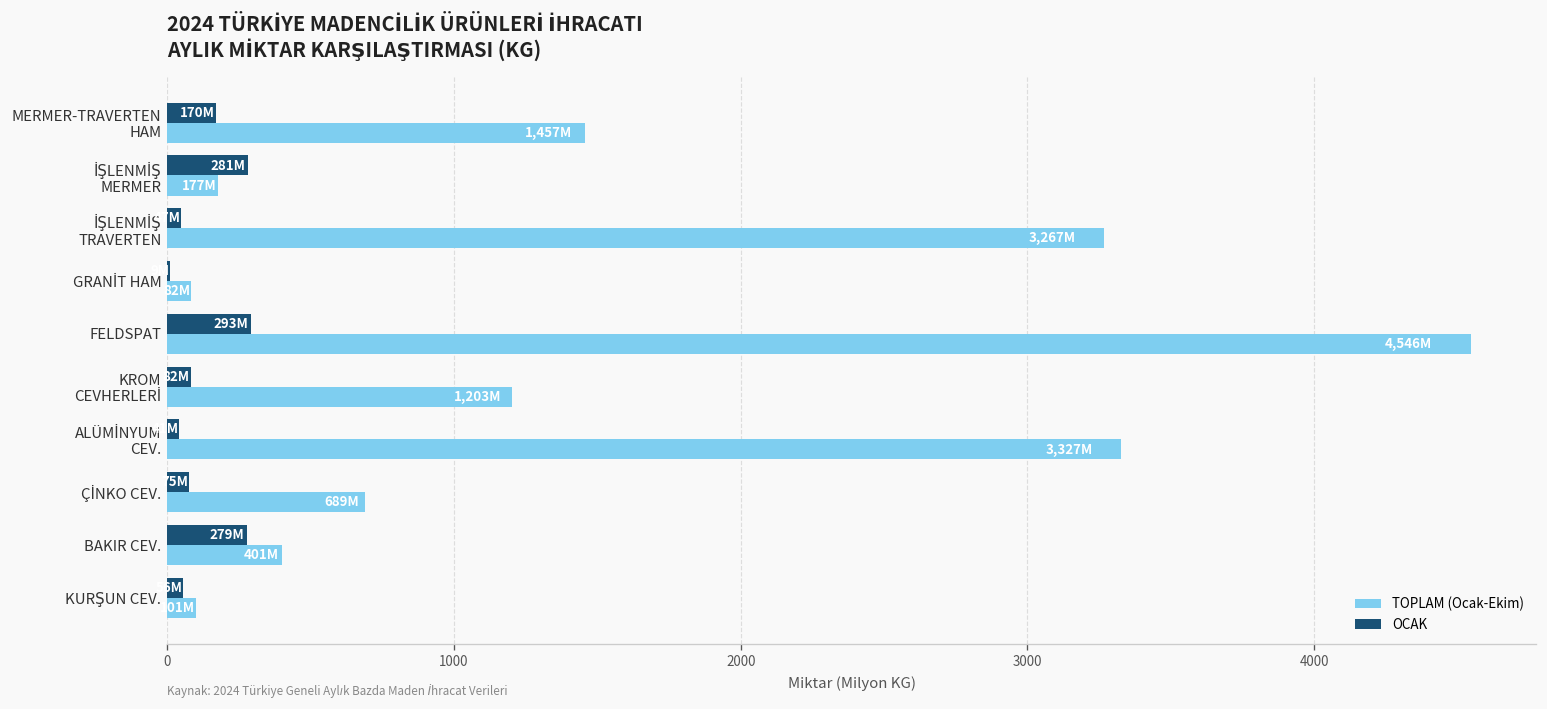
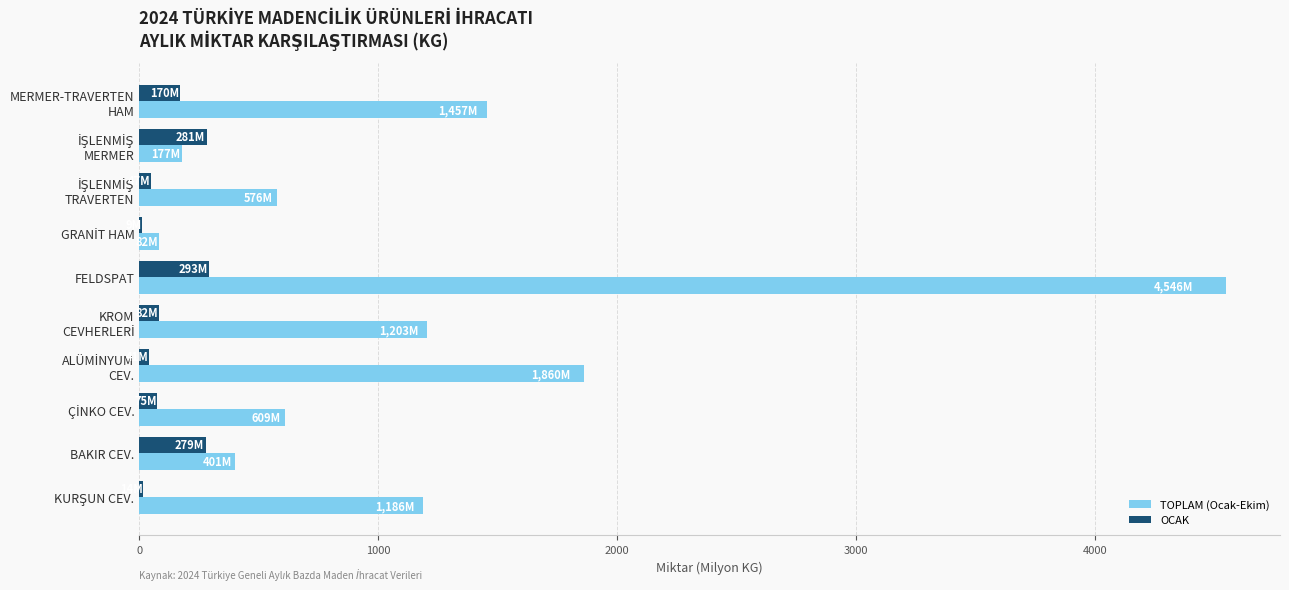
  {
    "TOPLAM (Ocak-Ekim)": {
      "MERMER-TRAVERTEN HAM": "1,457M",
      "İŞLENMİŞ MERMER": "177M",
-     "İŞLENMİŞ TRAVERTEN": "3,267M",
+     "İŞLENMİŞ TRAVERTEN": "576M",
      "GRANİT HAM": "82M",
      "FELDSPAT": "4,546M",
      "KROM CEVHERLERİ": "1,203M",
-     "ALÜMİNYUM CEV.": "3,327M",
-     "ÇİNKO CEV.": "689M",
+     "ALÜMİNYUM CEV.": "1,860M",
+     "ÇİNKO CEV.": "609M",
      "BAKIR CEV.": "401M",
-     "KURŞUN CEV.": "101M"
+     "KURŞUN CEV.": "1,186M"
    },
    "OCAK": {
-     "KURŞUN CEV.": "60"
+     "KURŞUN CEV.": "10"
    }
  }
